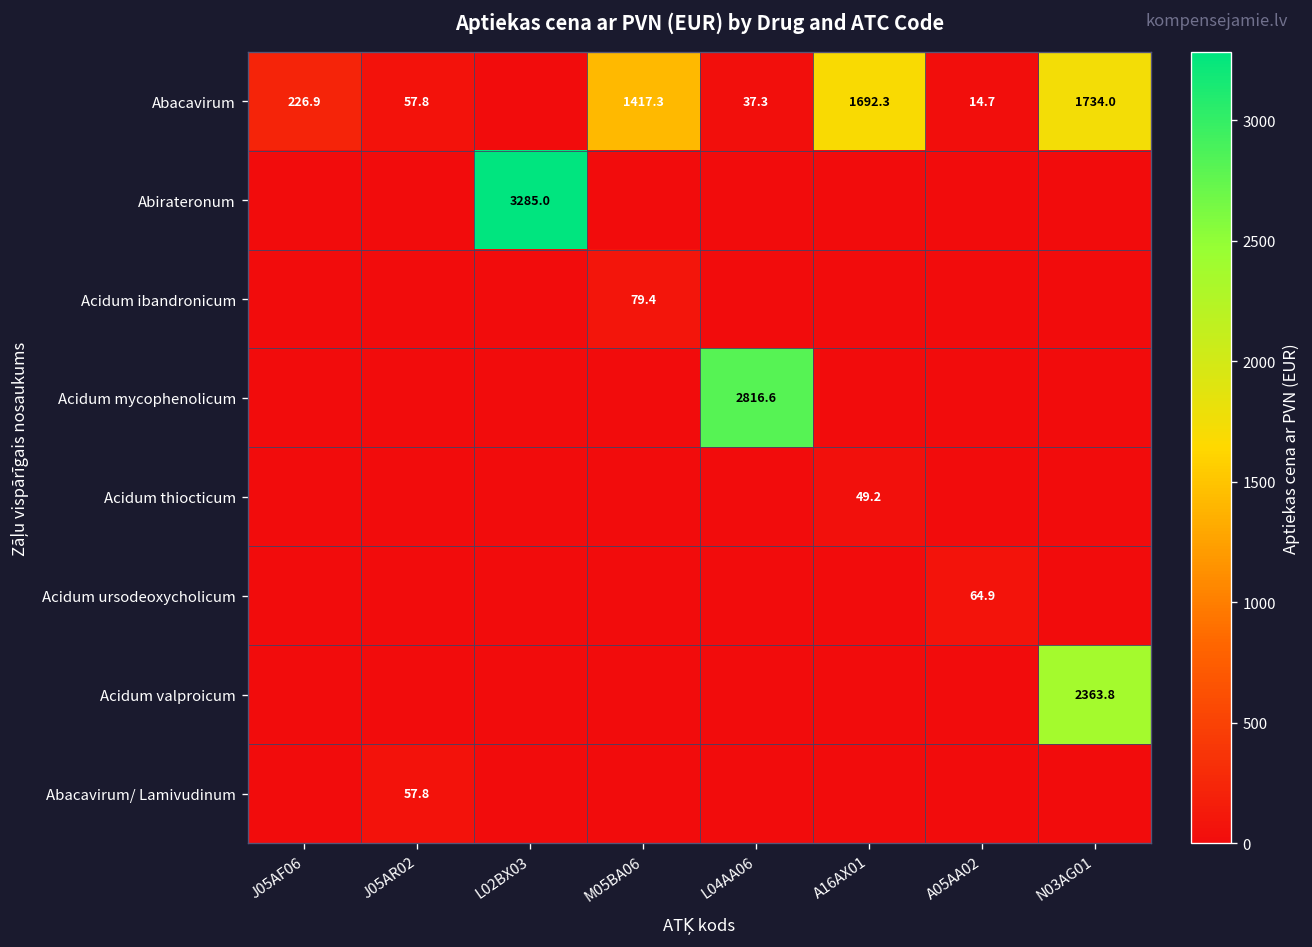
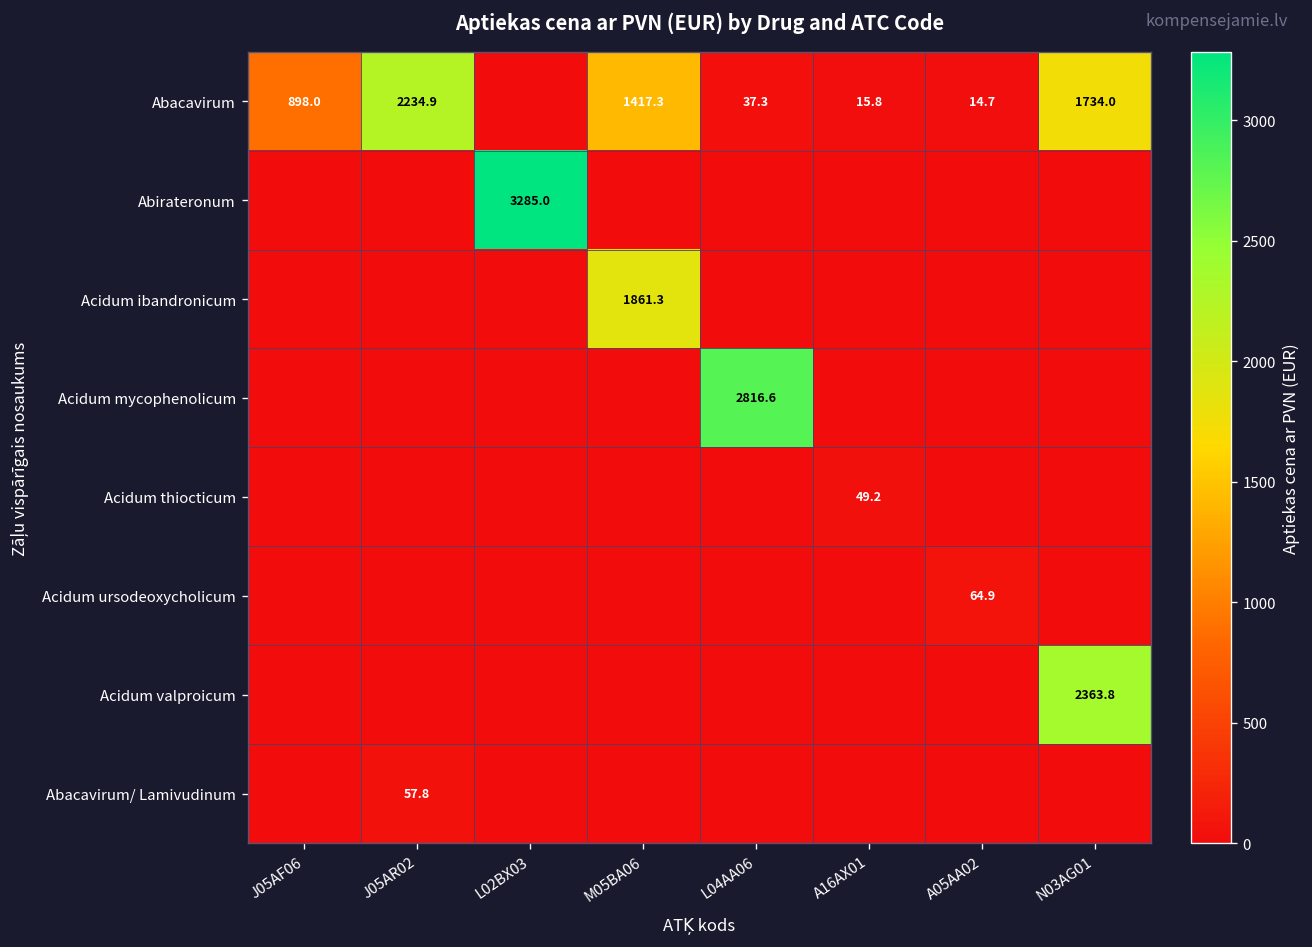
  {
    "Abacavirum": {
-     "J05AF06": 226.9,
-     "J05AR02": 57.8,
+     "J05AF06": 898.0,
+     "J05AR02": 2234.9,
      "M05BA06": 1417.3,
      "L04AA06": 37.3,
-     "A16AX01": 1692.3,
+     "A16AX01": 15.8,
      "A05AA02": 14.7,
      "N03AG01": 1734.0
    },
    "Abirateronum": {
      "L02BX03": 3285.0
    },
    "Acidum ibandronicum": {
-     "M05BA06": 79.4
+     "M05BA06": 1861.3
    },
    "Acidum mycophenolicum": {
      "L04AA06": 2816.6
    },
    "Acidum thiocticum": {
      "A16AX01": 49.2
    },
    "Acidum ursodeoxycholicum": {
      "A05AA02": 64.9
    },
    "Acidum valproicum": {
      "N03AG01": 2363.8
    },
    "Abacavirum/ Lamivudinum": {
      "J05AR02": 57.8
    }
  }
